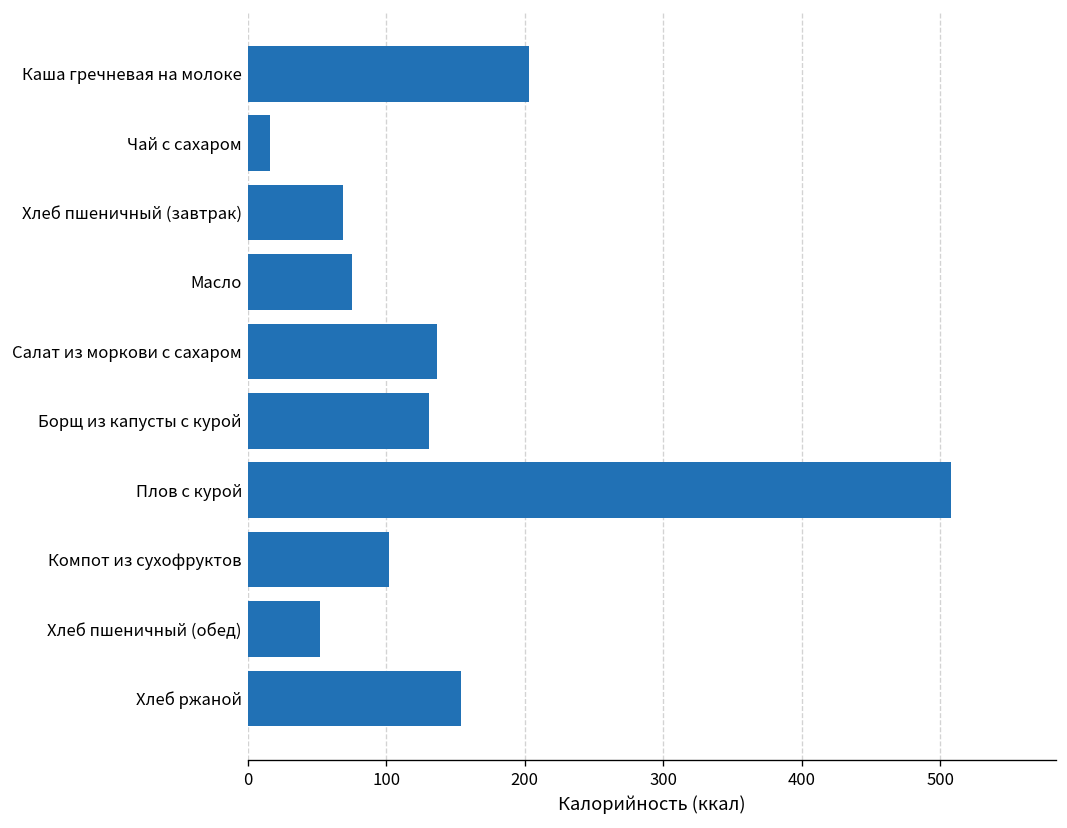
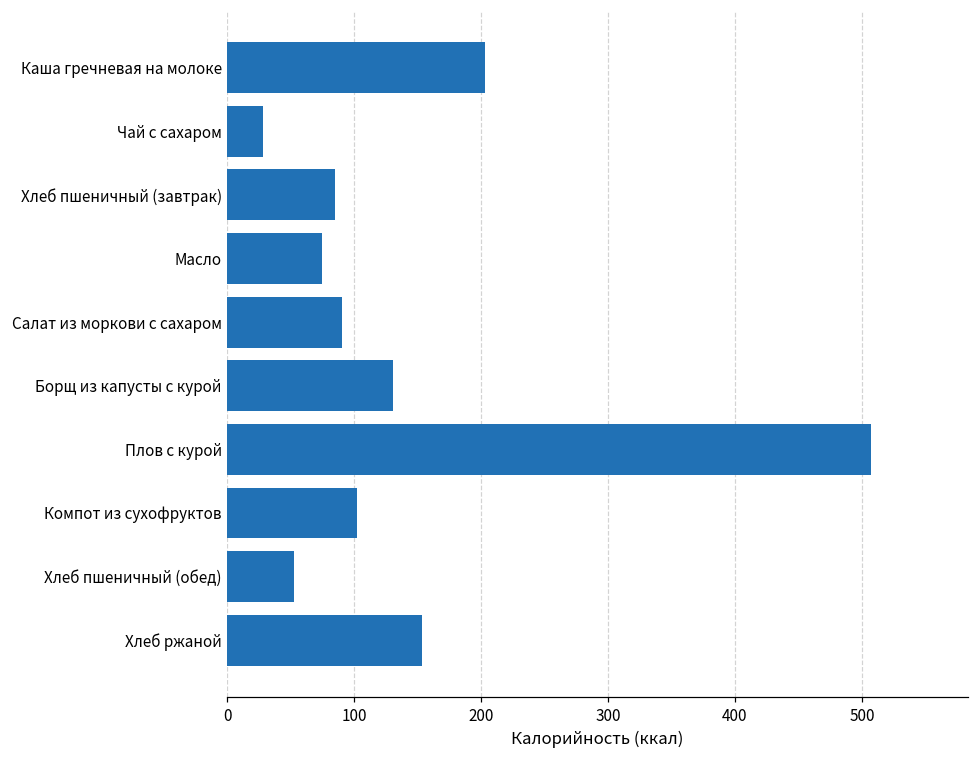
  {
    "Каша гречневая на молоке": 203,
-   "Чай с сахаром": 16,
-   "Хлеб пшеничный (завтрак)": 69,
+   "Чай с сахаром": 28,
+   "Хлеб пшеничный (завтрак)": 85,
    "Масло": 75,
-   "Салат из моркови с сахаром": 137,
+   "Салат из моркови с сахаром": 90,
    "Борщ из капусты с курой": 131,
    "Плов с курой": 508,
    "Компот из сухофруктов": 102,
    "Хлеб пшеничный (обед)": 52,
    "Хлеб ржаной": 154
  }
